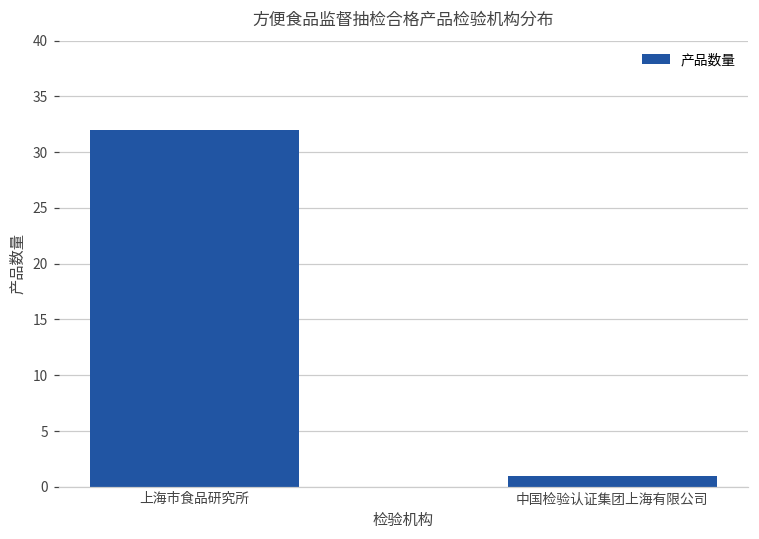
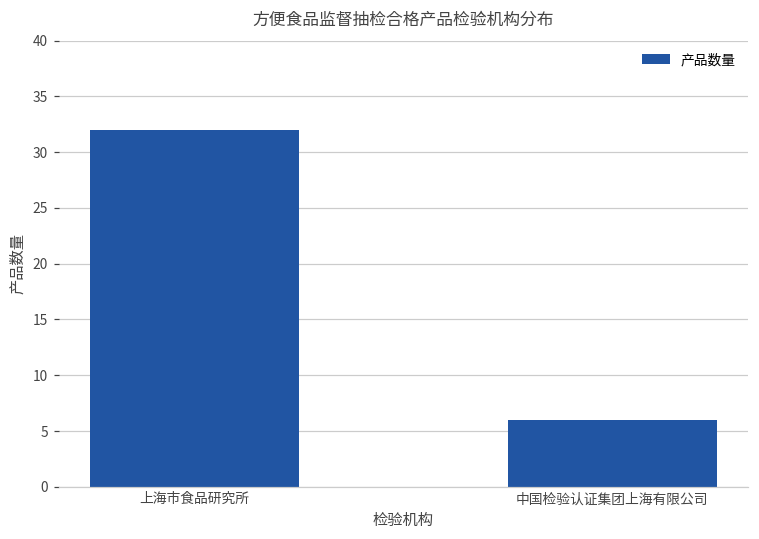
  {
    "上海市食品研究所": 32,
-   "中国检验认证集团上海有限公司": 1
+   "中国检验认证集团上海有限公司": 6
  }
